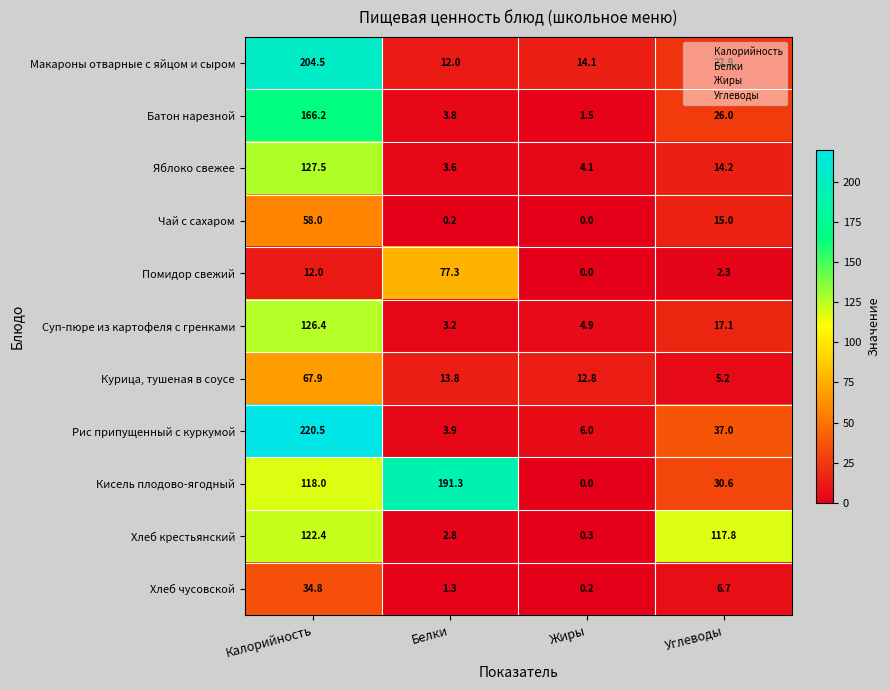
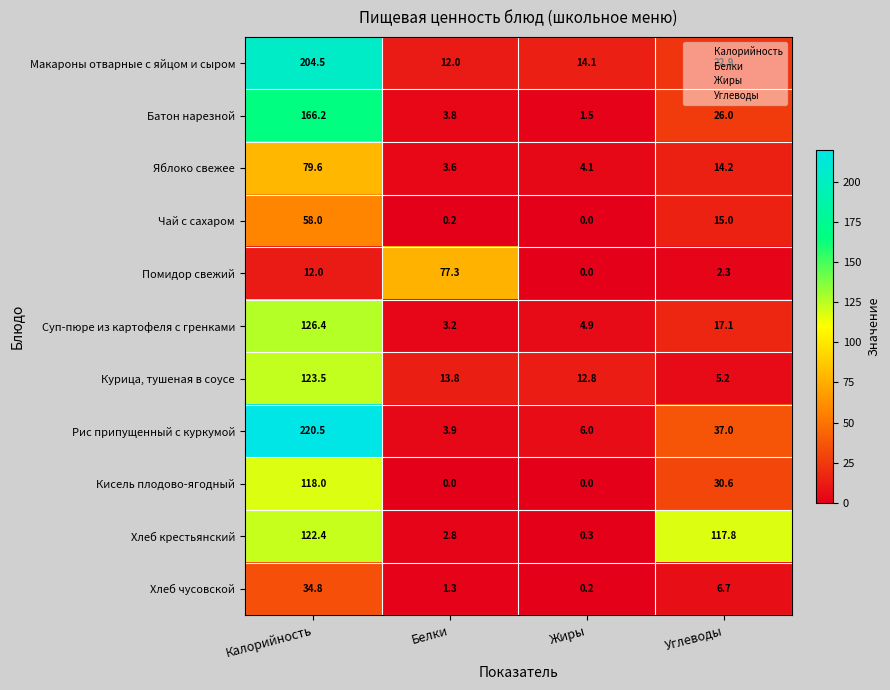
  {
    "Макароны отварные с яйцом и сыром": {
      "Калорийность": 204.5,
      "Белки": 12.0,
      "Жиры": 14.1
    },
    "Батон нарезной": {
      "Калорийность": 166.2,
      "Белки": 3.8,
      "Жиры": 1.5,
      "Углеводы": 26.0
    },
    "Яблоко свежее": {
-     "Калорийность": 127.5,
+     "Калорийность": 79.6,
      "Белки": 3.6,
      "Жиры": 4.1,
      "Углеводы": 14.2
    },
    "Чай с сахаром": {
      "Калорийность": 58.0,
      "Белки": 0.2,
      "Жиры": 0.0,
      "Углеводы": 15.0
    },
    "Помидор свежий": {
      "Калорийность": 12.0,
      "Белки": 77.3,
      "Жиры": 0.0,
      "Углеводы": 2.3
    },
    "Суп-пюре из картофеля с гренками": {
      "Калорийность": 126.4,
      "Белки": 3.2,
      "Жиры": 4.9,
      "Углеводы": 17.1
    },
    "Курица, тушеная в соусе": {
-     "Калорийность": 67.9,
+     "Калорийность": 123.5,
      "Белки": 13.8,
      "Жиры": 12.8,
      "Углеводы": 5.2
    },
    "Рис припущенный с куркумой": {
      "Калорийность": 220.5,
      "Белки": 3.9,
      "Жиры": 6.0,
      "Углеводы": 37.0
    },
    "Кисель плодово-ягодный": {
      "Калорийность": 118.0,
-     "Белки": 191.3,
+     "Белки": 0.0,
      "Жиры": 0.0,
      "Углеводы": 30.6
    },
    "Хлеб крестьянский": {
      "Калорийность": 122.4,
      "Белки": 2.8,
      "Жиры": 0.3,
      "Углеводы": 117.8
    },
    "Хлеб чусовской": {
      "Калорийность": 34.8,
      "Белки": 1.3,
      "Жиры": 0.2,
      "Углеводы": 6.7
    }
  }
